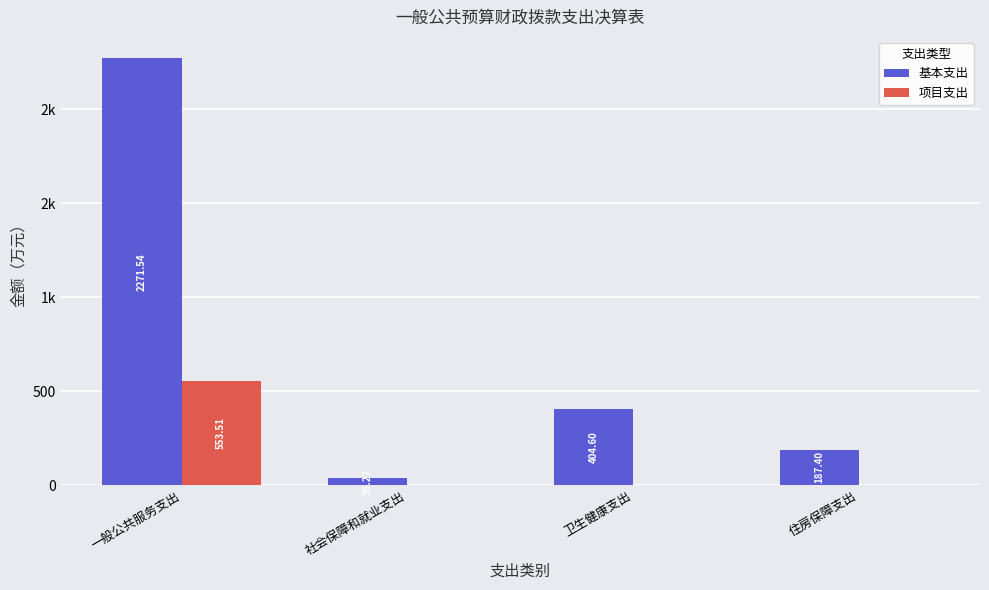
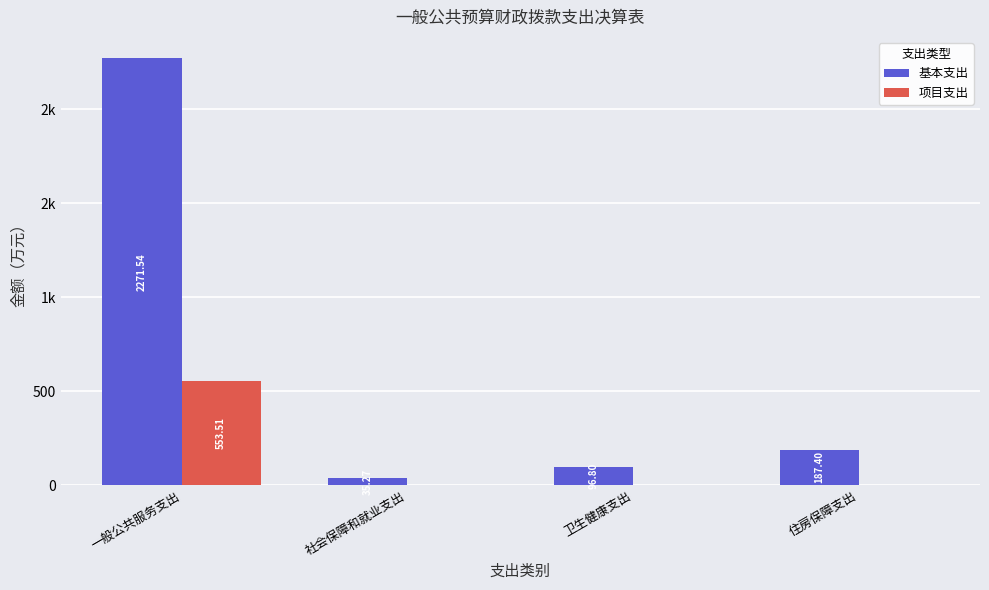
  {
    "基本支出": {
      "一般公共服务支出": 2271.54,
-     "卫生健康支出": 404.60,
+     "卫生健康支出": 96.80,
      "住房保障支出": 187.40
    },
    "项目支出": {
      "一般公共服务支出": 553.51
    }
  }
